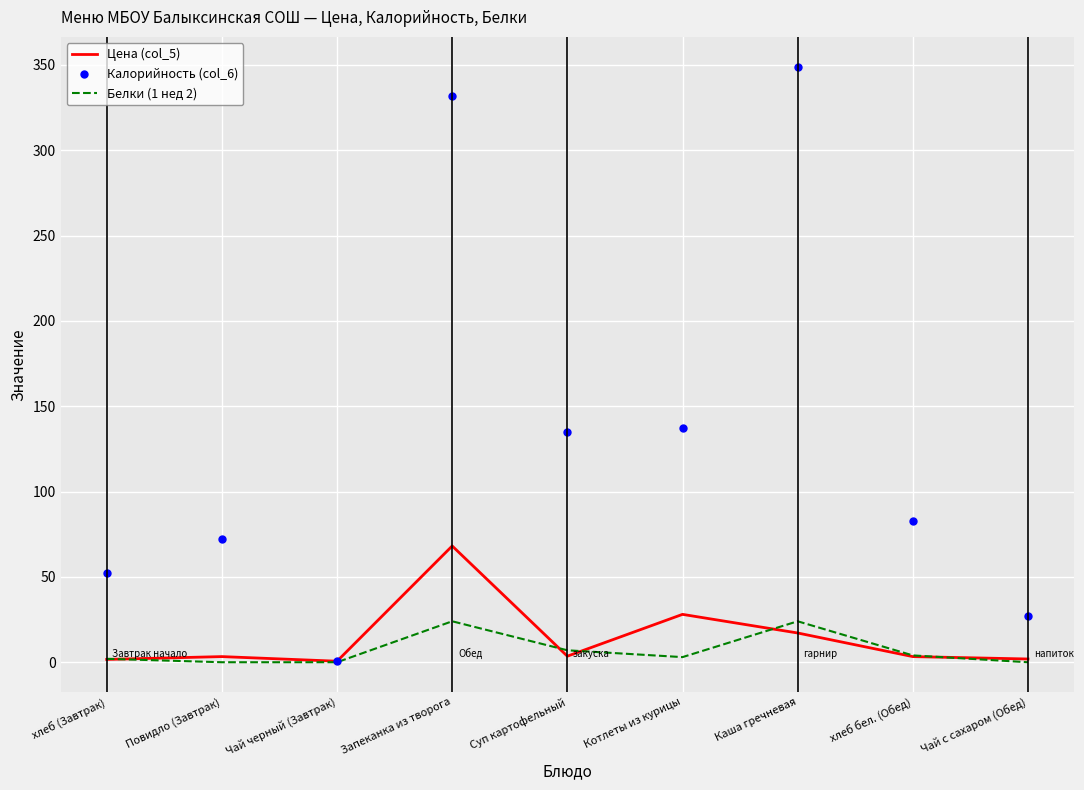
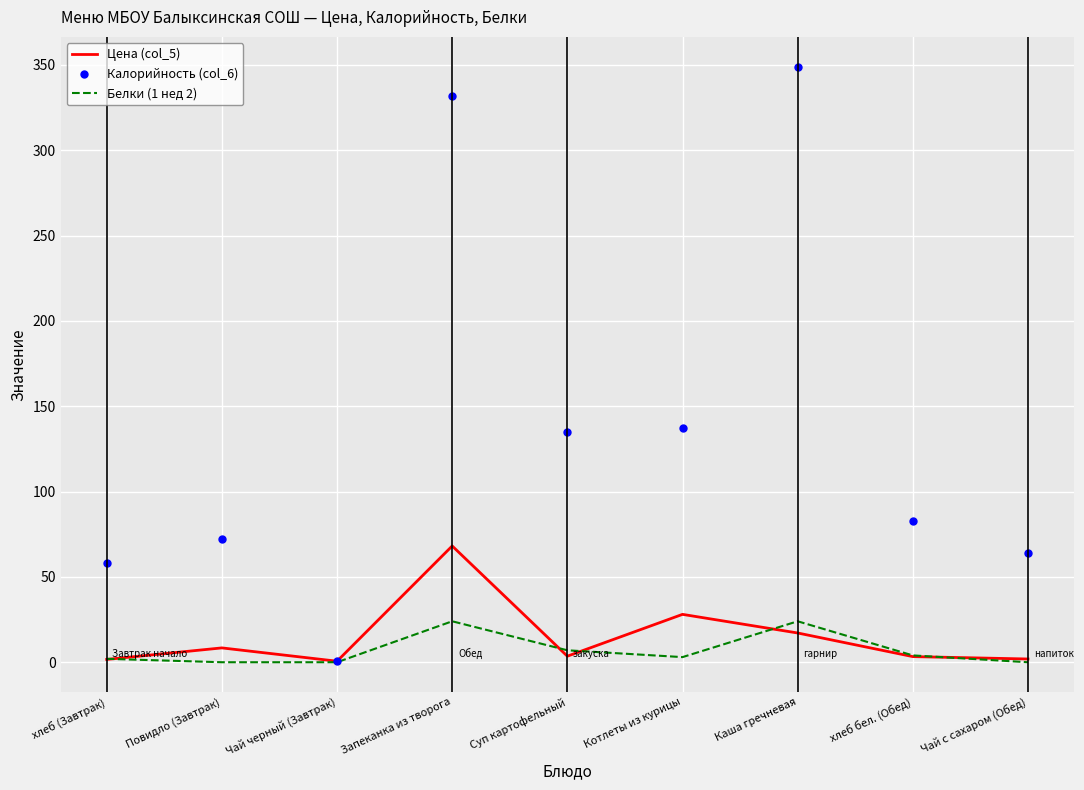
  {
    "Цена (col_5)": {
-     "Повидло (Завтрак)": 3,
+     "Повидло (Завтрак)": 8,
      "Запеканка из творога": 68,
      "Суп картофельный": 4,
      "Котлеты из курицы": 28,
      "Каша гречневая": 17,
      "Чай с сахаром (Обед)": 2
    },
    "Калорийность (col_6)": {
-     "хлеб (Завтрак)": 52,
+     "хлеб (Завтрак)": 58,
      "Повидло (Завтрак)": 72,
      "Запеканка из творога": 332,
      "Суп картофельный": 135,
      "Котлеты из курицы": 137,
      "Каша гречневая": 349,
      "хлеб бел. (Обед)": 83,
-     "Чай с сахаром (Обед)": 27
+     "Чай с сахаром (Обед)": 64
    },
    "Белки (1 нед 2)": {
      "Повидло (Завтрак)": 0,
      "Запеканка из творога": 24,
      "Суп картофельный": 7,
      "Котлеты из курицы": 3,
      "Каша гречневая": 24,
      "Чай с сахаром (Обед)": 0
    }
  }
